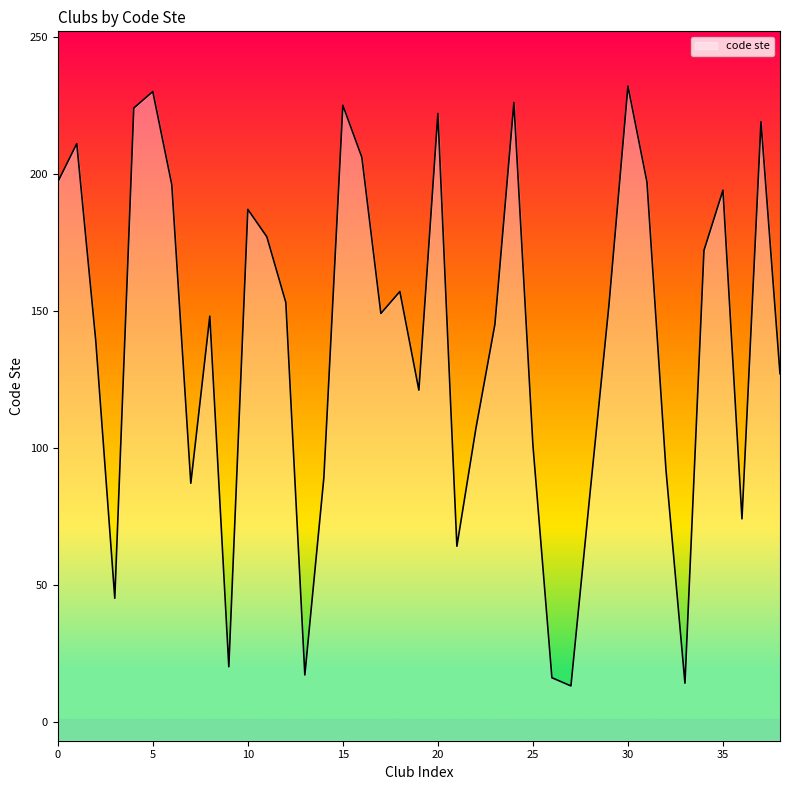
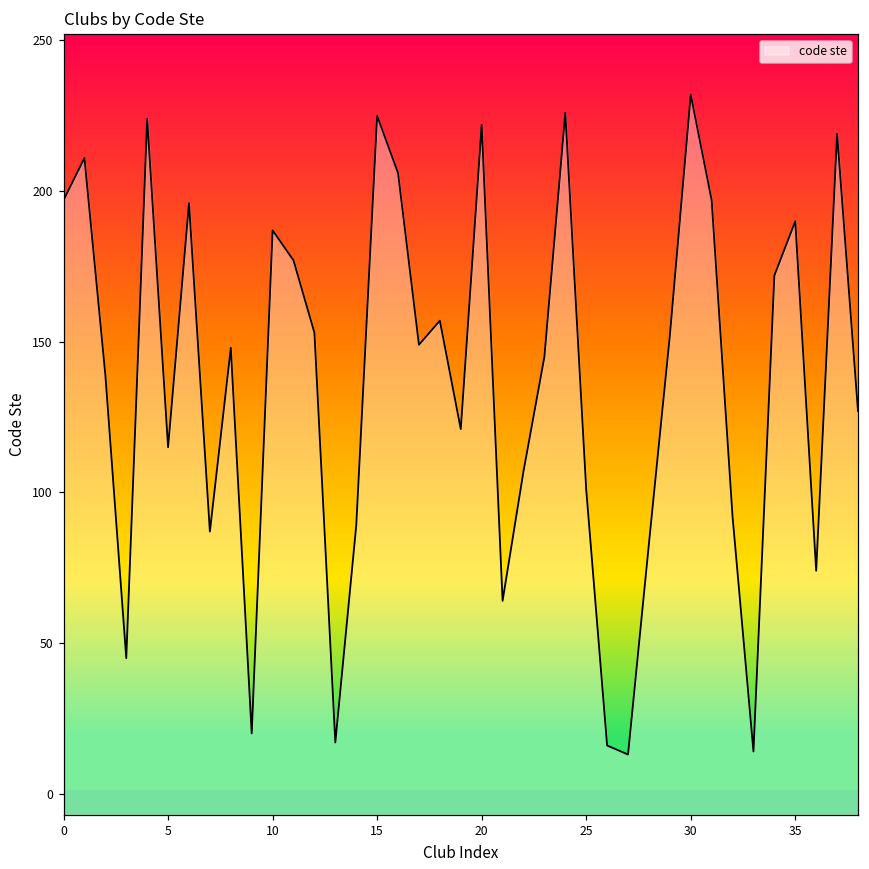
  {
    "0": 197,
-   "5": 230,
+   "5": 115,
    "10": 187,
    "15": 225,
    "20": 222,
    "25": 101,
    "30": 232,
-   "35": 194
+   "35": 190
  }
